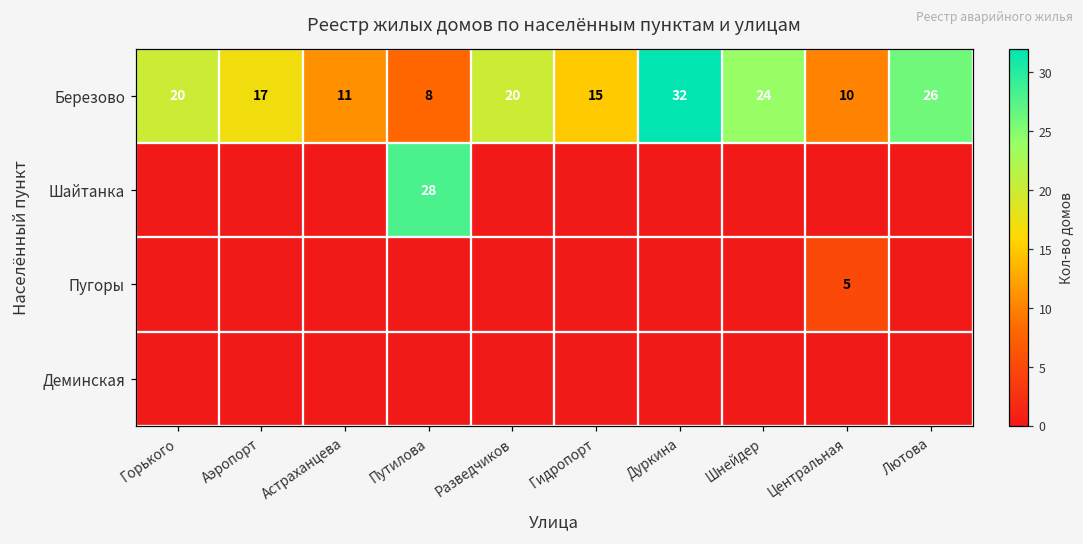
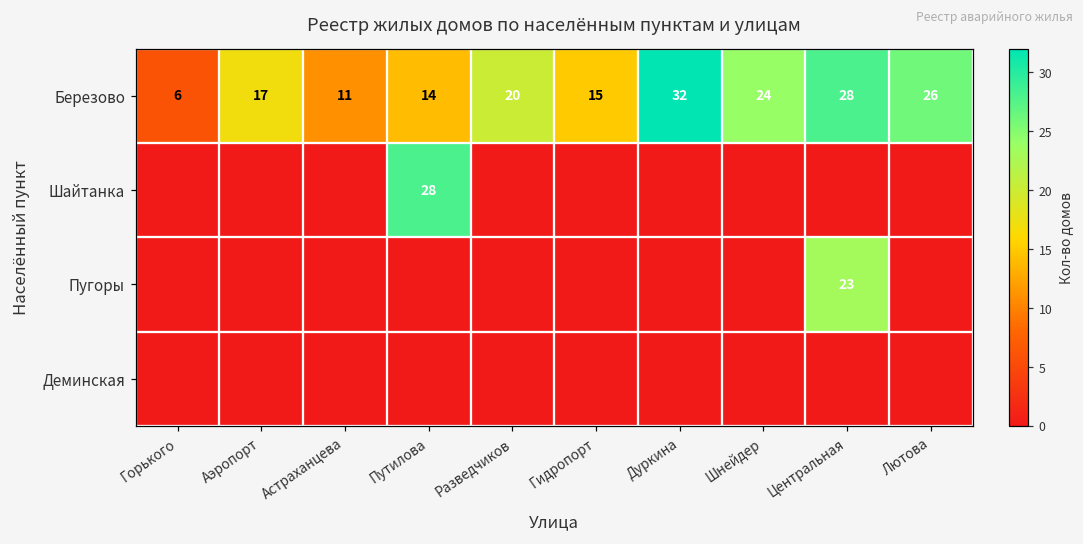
  {
    "Березово": {
-     "Горького": 20,
+     "Горького": 6,
      "Аэропорт": 17,
      "Астраханцева": 11,
-     "Путилова": 8,
+     "Путилова": 14,
      "Разведчиков": 20,
      "Гидропорт": 15,
      "Дуркина": 32,
      "Шнейдер": 24,
-     "Центральная": 10,
+     "Центральная": 28,
      "Лютова": 26
    },
    "Шайтанка": {
      "Путилова": 28
    },
    "Пугоры": {
-     "Центральная": 5
+     "Центральная": 23
    }
  }
